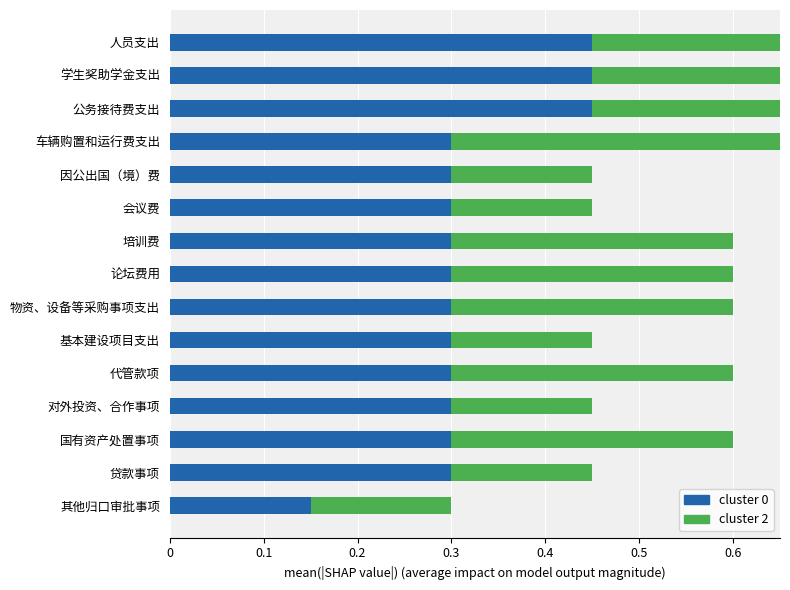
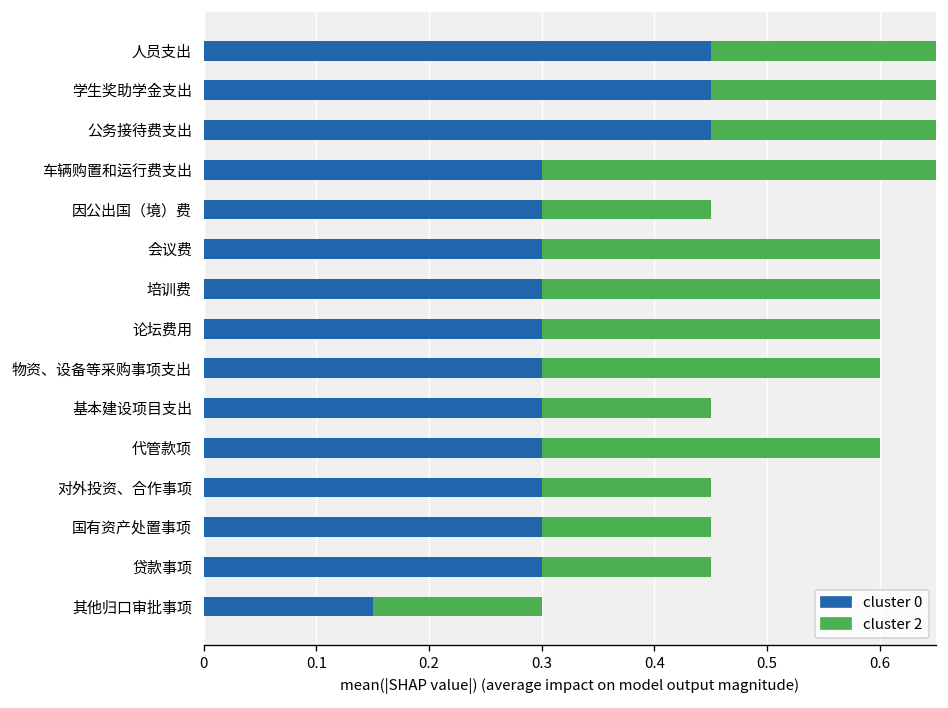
  {
    "cluster 0": {
      "人员支出": 0.45,
      "学生奖助学金支出": 0.45,
      "公务接待费支出": 0.45,
      "车辆购置和运行费支出": 0.30,
      "因公出国（境）费": 0.30,
      "会议费": 0.30,
      "培训费": 0.30,
      "论坛费用": 0.30,
      "物资、设备等采购事项支出": 0.30,
      "基本建设项目支出": 0.30,
      "代管款项": 0.30,
      "对外投资、合作事项": 0.30,
      "国有资产处置事项": 0.30,
      "贷款事项": 0.30,
      "其他归口审批事项": 0.15
    },
    "cluster 2": {
      "因公出国（境）费": 0.15,
-     "会议费": 0.15,
+     "会议费": 0.30,
      "培训费": 0.30,
      "论坛费用": 0.30,
      "物资、设备等采购事项支出": 0.30,
      "基本建设项目支出": 0.15,
      "代管款项": 0.30,
      "对外投资、合作事项": 0.15,
-     "国有资产处置事项": 0.30,
+     "国有资产处置事项": 0.15,
      "贷款事项": 0.15,
      "其他归口审批事项": 0.15
    }
  }
